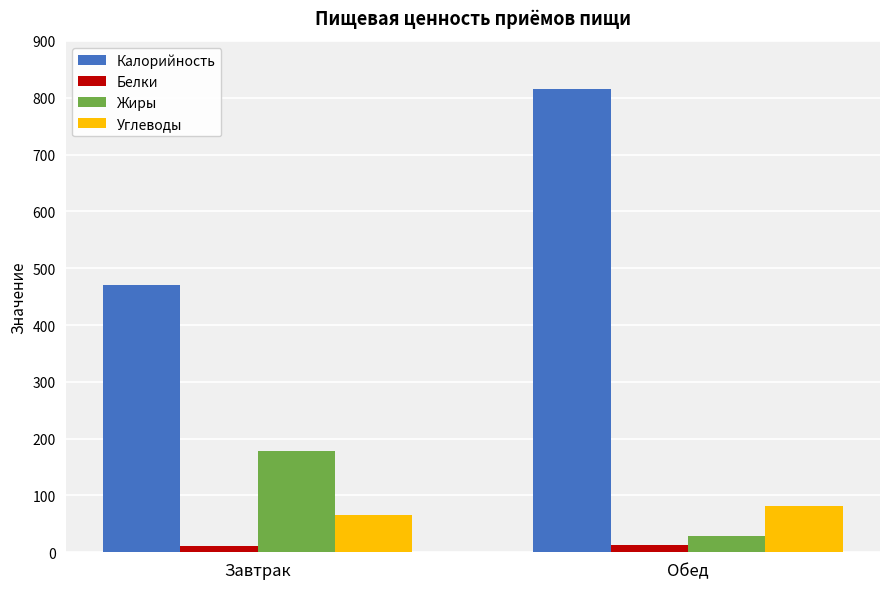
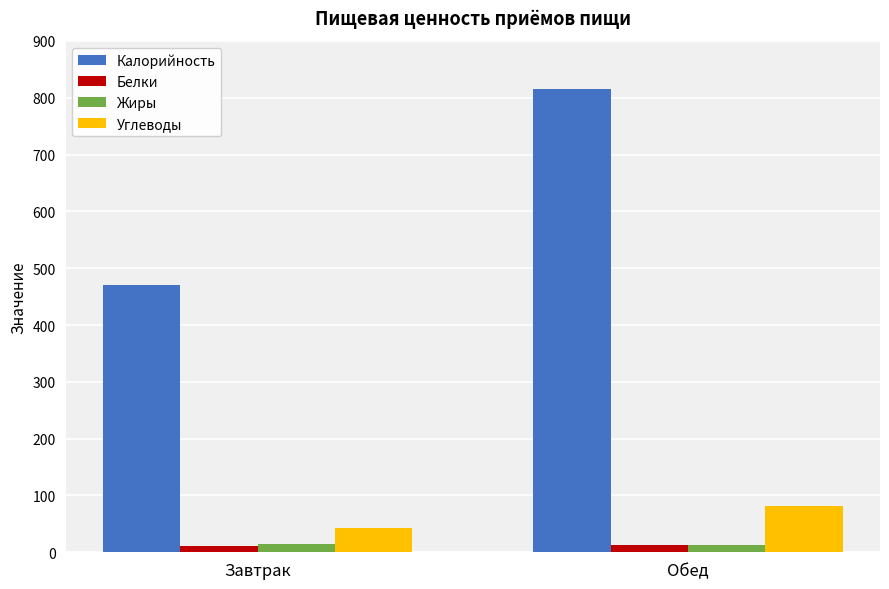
  {
    "Калорийность": {
      "Завтрак": 470,
      "Обед": 820
    },
    "Белки": {
      "Завтрак": 10,
      "Обед": 10
    },
    "Жиры": {
-     "Завтрак": 180,
-     "Обед": 30
+     "Завтрак": 10,
+     "Обед": 10
    },
    "Углеводы": {
-     "Завтрак": 70,
+     "Завтрак": 40,
      "Обед": 80
    }
  }
